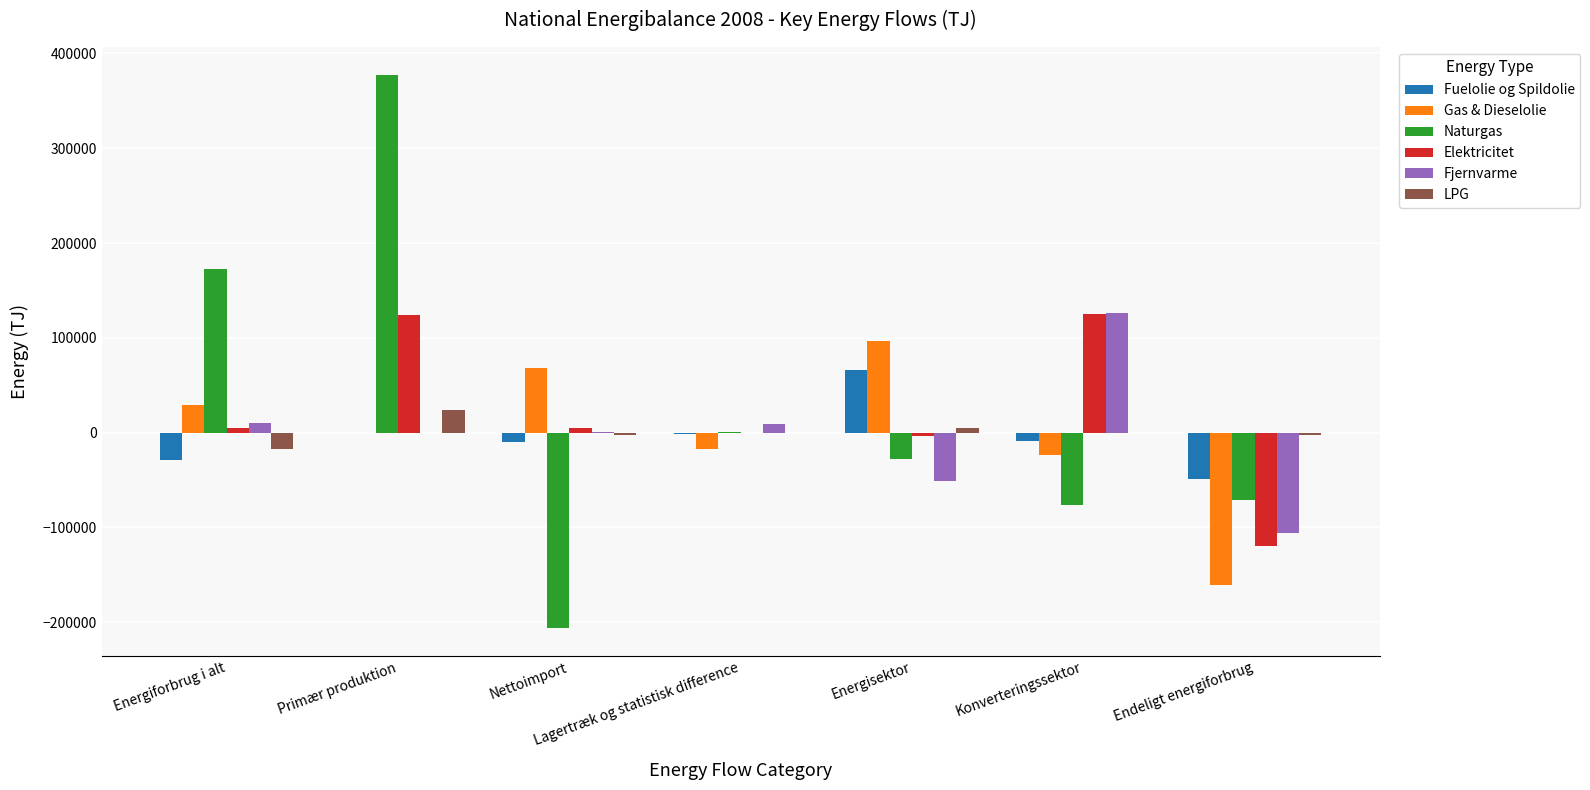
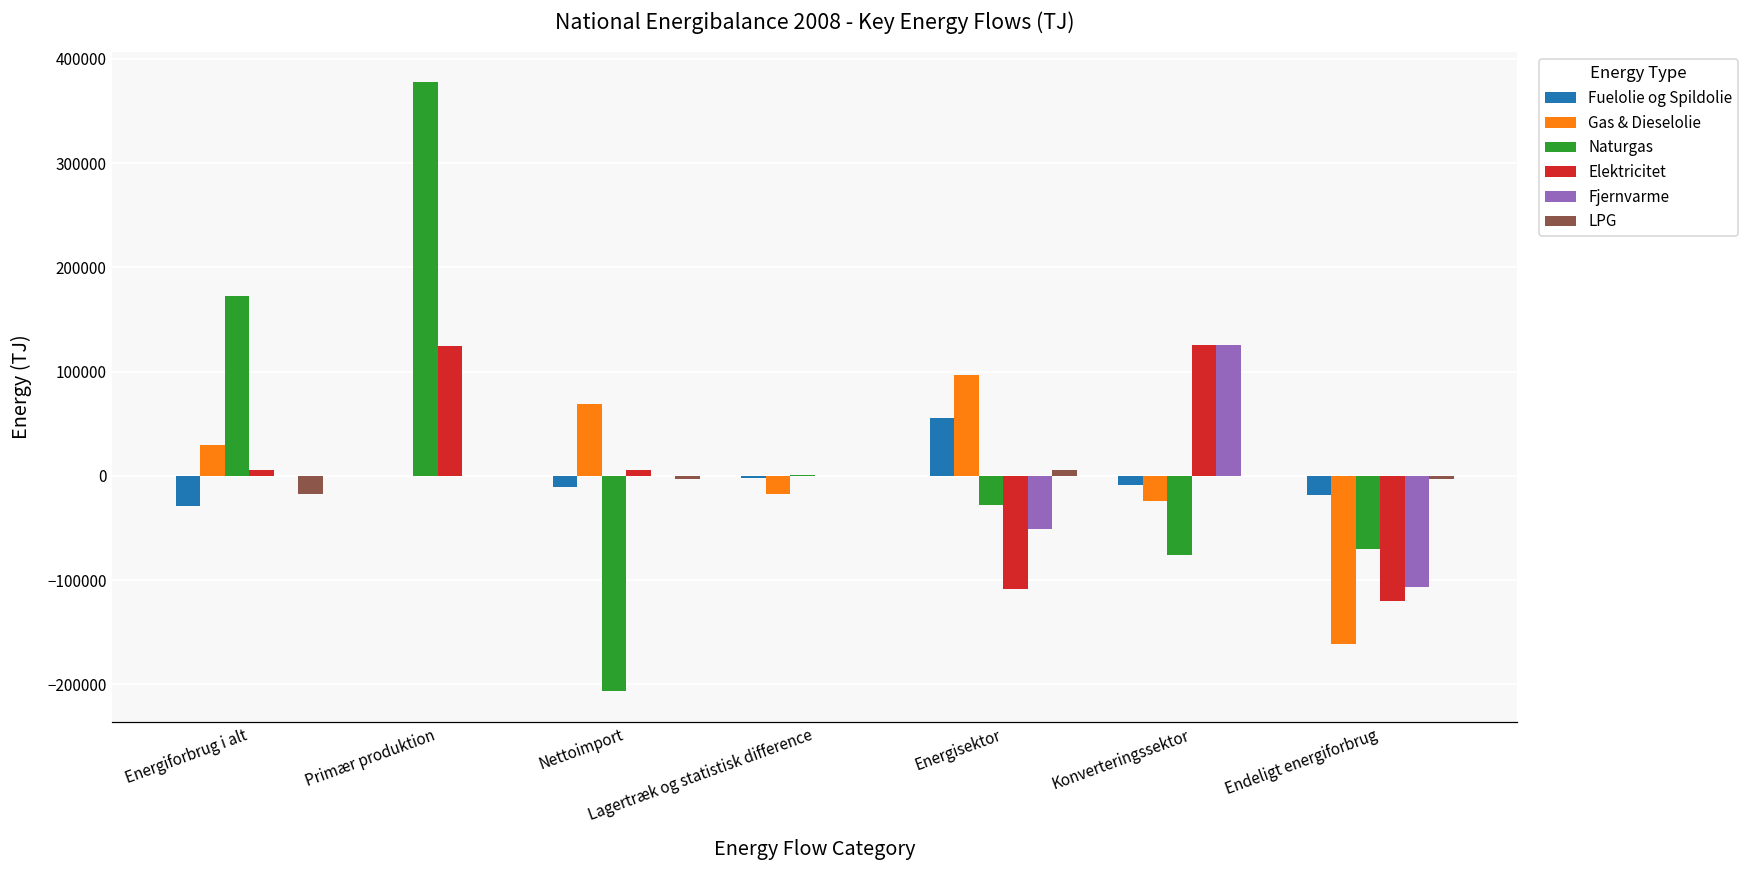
  {
    "Fuelolie og Spildolie": {
      "Energiforbrug i alt": -30000,
      "Nettoimport": -10000,
-     "Energisektor": 70000,
+     "Energisektor": 60000,
      "Konverteringssektor": -10000,
-     "Endeligt energiforbrug": -50000
+     "Endeligt energiforbrug": -20000
    },
    "Gas & Dieselolie": {
      "Energiforbrug i alt": 30000,
      "Primær produktion": 0,
      "Nettoimport": 70000,
      "Lagertræk og statistisk difference": -20000,
      "Energisektor": 100000,
      "Konverteringssektor": -20000,
      "Endeligt energiforbrug": -160000
    },
    "Naturgas": {
      "Energiforbrug i alt": 170000,
      "Primær produktion": 380000,
      "Nettoimport": -210000,
      "Energisektor": -30000,
      "Konverteringssektor": -80000,
      "Endeligt energiforbrug": -70000
    },
    "Elektricitet": {
      "Energiforbrug i alt": 10000,
      "Primær produktion": 120000,
      "Nettoimport": 10000,
      "Lagertræk og statistisk difference": 0,
-     "Energisektor": 0,
+     "Energisektor": -110000,
      "Konverteringssektor": 130000,
      "Endeligt energiforbrug": -120000
    },
    "Fjernvarme": {
-     "Energiforbrug i alt": 10000,
+     "Energiforbrug i alt": 0,
      "Primær produktion": 0,
-     "Lagertræk og statistisk difference": 10000,
+     "Lagertræk og statistisk difference": 0,
      "Energisektor": -50000,
      "Konverteringssektor": 130000,
      "Endeligt energiforbrug": -110000
    },
    "LPG": {
      "Energiforbrug i alt": -20000,
-     "Primær produktion": 20000,
+     "Primær produktion": 0,
      "Energisektor": 10000,
      "Endeligt energiforbrug": 0
    }
  }
